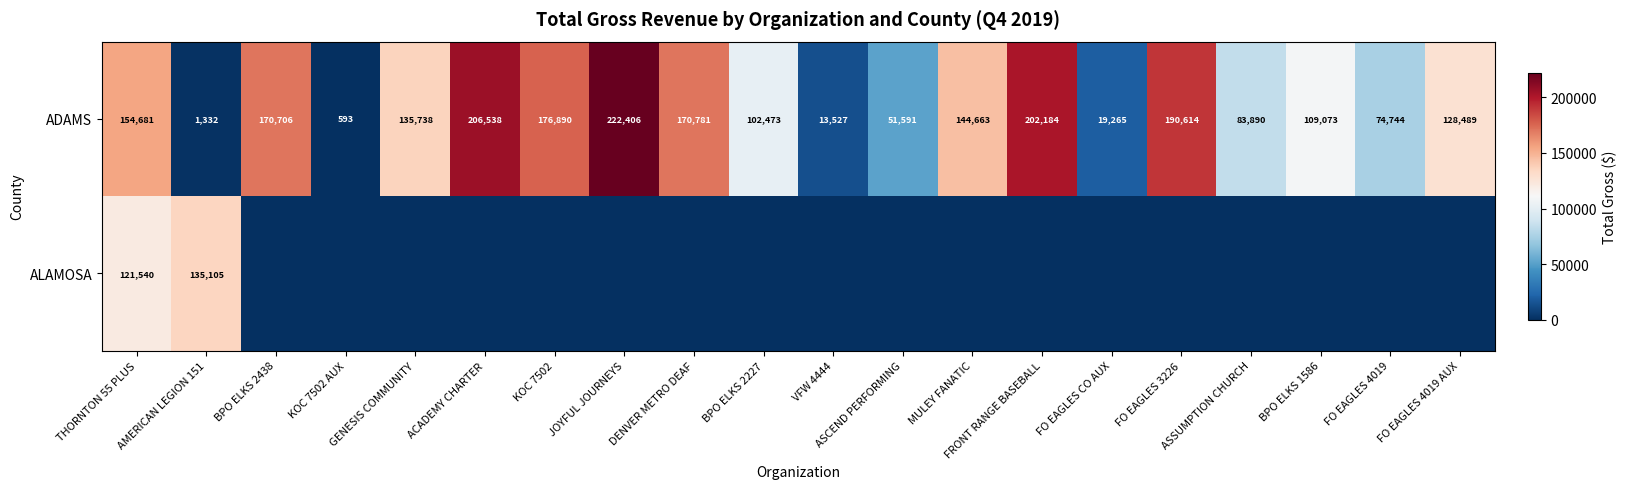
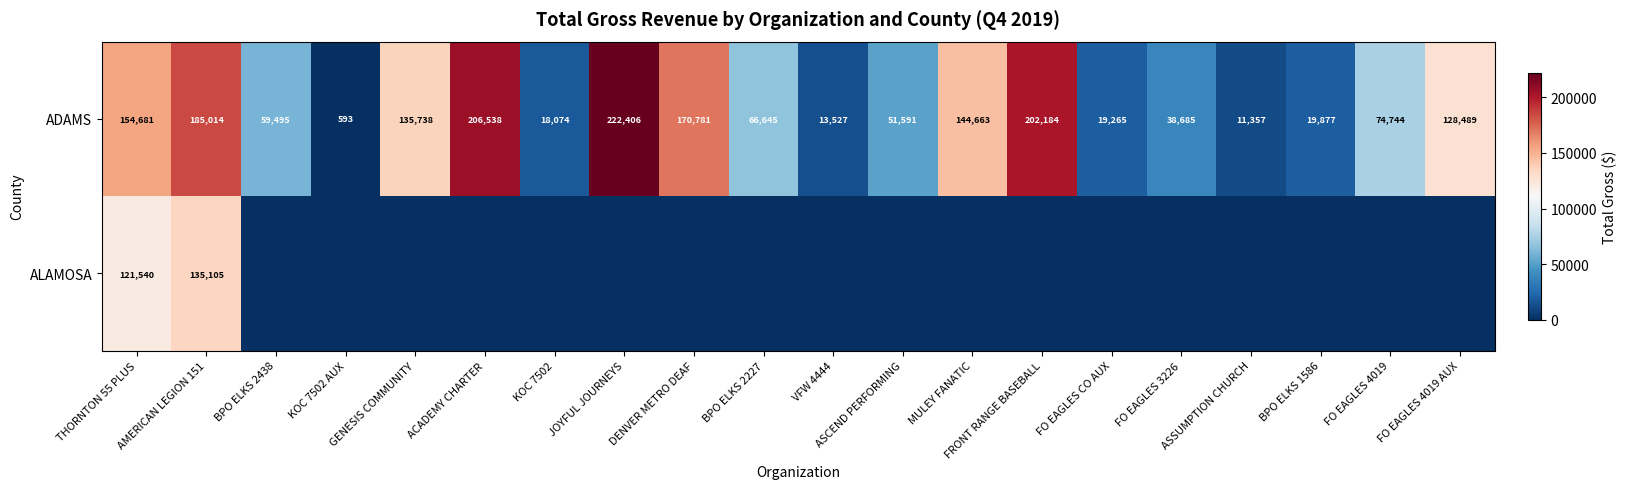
  {
    "ADAMS": {
      "THORNTON 55 PLUS": "154,681",
-     "AMERICAN LEGION 151": "1,332",
-     "BPO ELKS 2438": "170,706",
+     "AMERICAN LEGION 151": "185,014",
+     "BPO ELKS 2438": "59,495",
      "KOC 7502 AUX": "593",
      "GENESIS COMMUNITY": "135,738",
      "ACADEMY CHARTER": "206,538",
-     "KOC 7502": "176,890",
+     "KOC 7502": "18,074",
      "JOYFUL JOURNEYS": "222,406",
      "DENVER METRO DEAF": "170,781",
-     "BPO ELKS 2227": "102,473",
+     "BPO ELKS 2227": "66,645",
      "VFW 4444": "13,527",
      "ASCEND PERFORMING": "51,591",
      "MULEY FANATIC": "144,663",
      "FRONT RANGE BASEBALL": "202,184",
      "FO EAGLES CO AUX": "19,265",
-     "FO EAGLES 3226": "190,614",
-     "ASSUMPTION CHURCH": "83,890",
-     "BPO ELKS 1586": "109,073",
+     "FO EAGLES 3226": "38,685",
+     "ASSUMPTION CHURCH": "11,357",
+     "BPO ELKS 1586": "19,877",
      "FO EAGLES 4019": "74,744",
      "FO EAGLES 4019 AUX": "128,489"
    },
    "ALAMOSA": {
      "THORNTON 55 PLUS": "121,540",
      "AMERICAN LEGION 151": "135,105"
    }
  }
